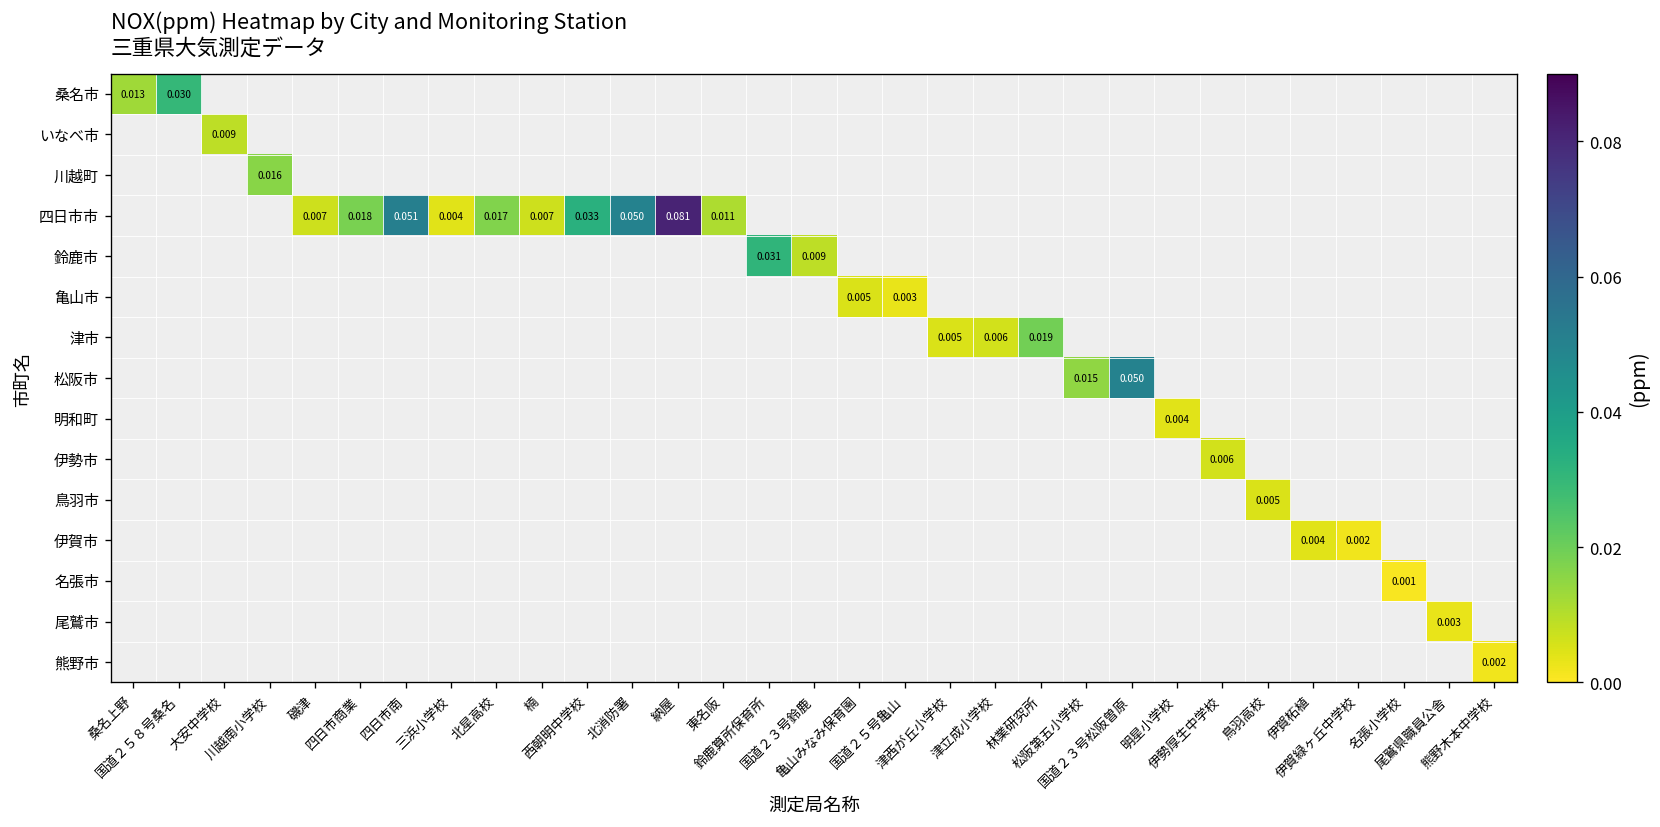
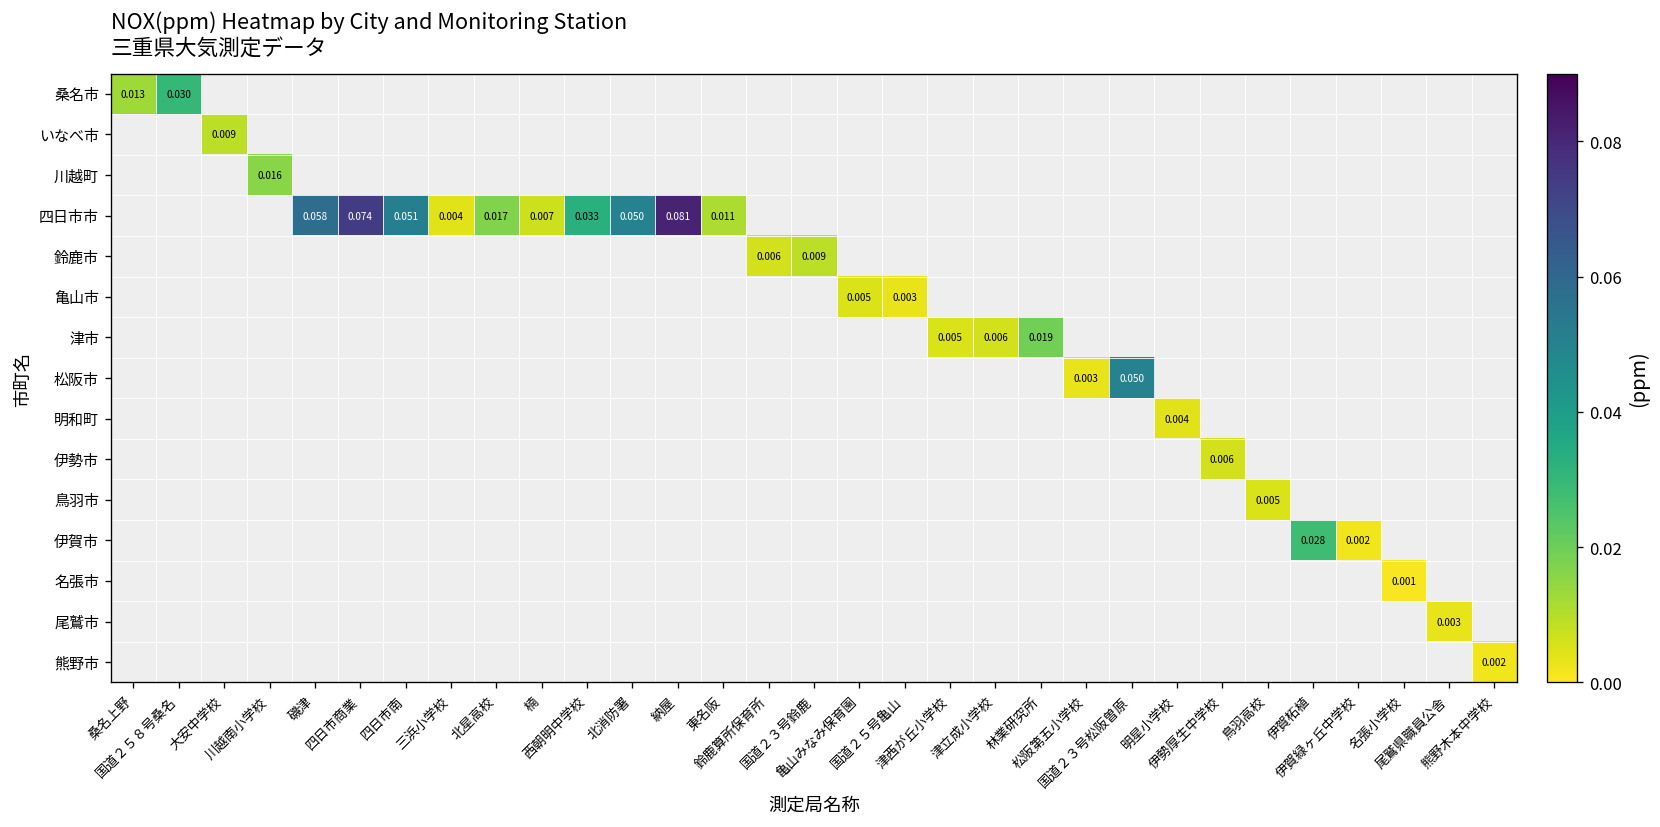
  {
    "桑名市": {
      "桑名上野": 0.013,
      "国道２５８号桑名": 0.030
    },
    "いなべ市": {
      "大安中学校": 0.009
    },
    "川越町": {
      "川越南小学校": 0.016
    },
    "四日市市": {
-     "磯津": 0.007,
-     "四日市商業": 0.018,
+     "磯津": 0.058,
+     "四日市商業": 0.074,
      "四日市南": 0.051,
      "三浜小学校": 0.004,
      "北星高校": 0.017,
      "楠": 0.007,
      "西朝明中学校": 0.033,
      "北消防署": 0.050,
      "納屋": 0.081,
      "東名阪": 0.011
    },
    "鈴鹿市": {
-     "鈴鹿算所保育所": 0.031,
+     "鈴鹿算所保育所": 0.006,
      "国道２３号鈴鹿": 0.009
    },
    "亀山市": {
      "亀山みなみ保育園": 0.005,
      "国道２５号亀山": 0.003
    },
    "津市": {
      "津西が丘小学校": 0.005,
      "津立成小学校": 0.006,
      "林業研究所": 0.019
    },
    "松阪市": {
-     "松阪第五小学校": 0.015,
+     "松阪第五小学校": 0.003,
      "国道２３号松阪曽原": 0.050
    },
    "明和町": {
      "明星小学校": 0.004
    },
    "伊勢市": {
      "伊勢厚生中学校": 0.006
    },
    "鳥羽市": {
      "鳥羽高校": 0.005
    },
    "伊賀市": {
-     "伊賀柘植": 0.004,
+     "伊賀柘植": 0.028,
      "伊賀緑ヶ丘中学校": 0.002
    },
    "名張市": {
      "名張小学校": 0.001
    },
    "尾鷲市": {
      "尾鷲県職員公舎": 0.003
    },
    "熊野市": {
      "熊野木本中学校": 0.002
    }
  }
